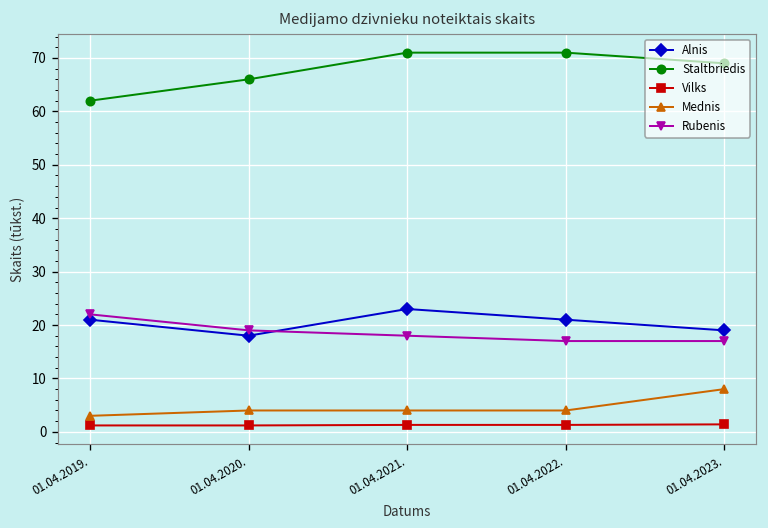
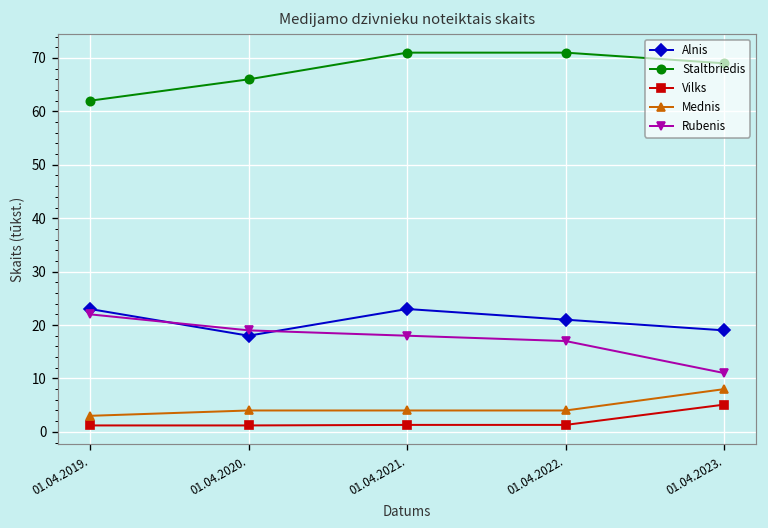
  {
    "Alnis": {
-     "01.04.2019.": 21,
+     "01.04.2019.": 23,
      "01.04.2020.": 18,
      "01.04.2021.": 23,
      "01.04.2022.": 21,
      "01.04.2023.": 19
    },
    "Staltbriedis": {
      "01.04.2019.": 62,
      "01.04.2020.": 66,
      "01.04.2021.": 71,
      "01.04.2022.": 71
    },
    "Vilks": {
      "01.04.2019.": 1,
      "01.04.2020.": 1,
      "01.04.2021.": 1,
      "01.04.2022.": 1,
-     "01.04.2023.": 1
+     "01.04.2023.": 5
    },
    "Mednis": {
      "01.04.2019.": 3,
      "01.04.2020.": 4,
      "01.04.2021.": 4,
      "01.04.2022.": 4,
      "01.04.2023.": 8
    },
    "Rubenis": {
      "01.04.2019.": 22,
      "01.04.2020.": 19,
      "01.04.2021.": 18,
      "01.04.2022.": 17,
-     "01.04.2023.": 17
+     "01.04.2023.": 11
    }
  }
